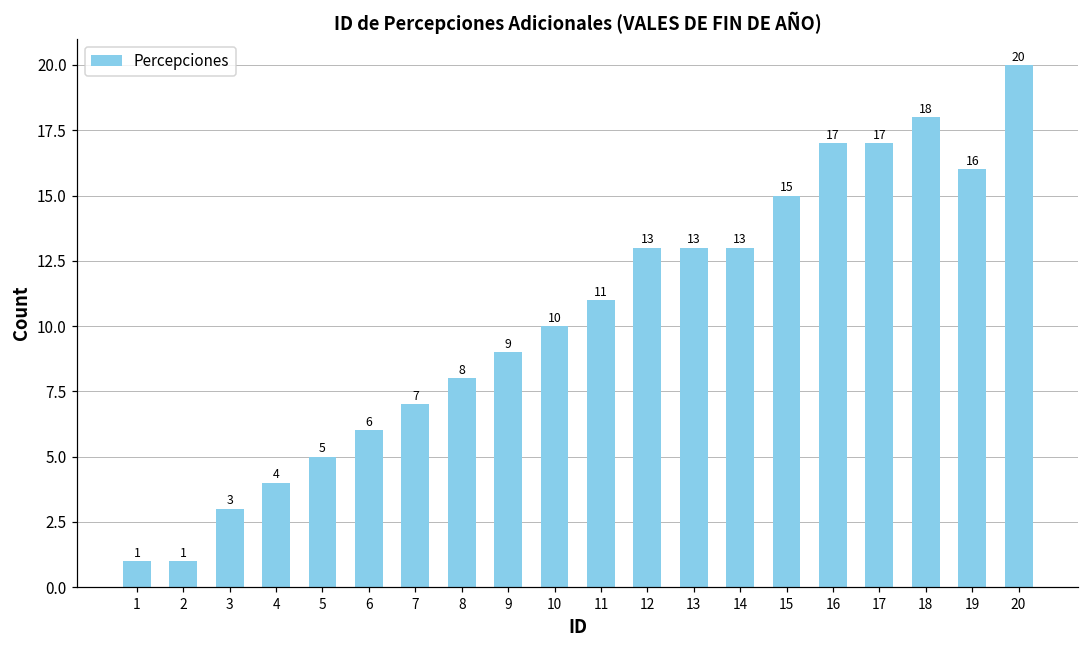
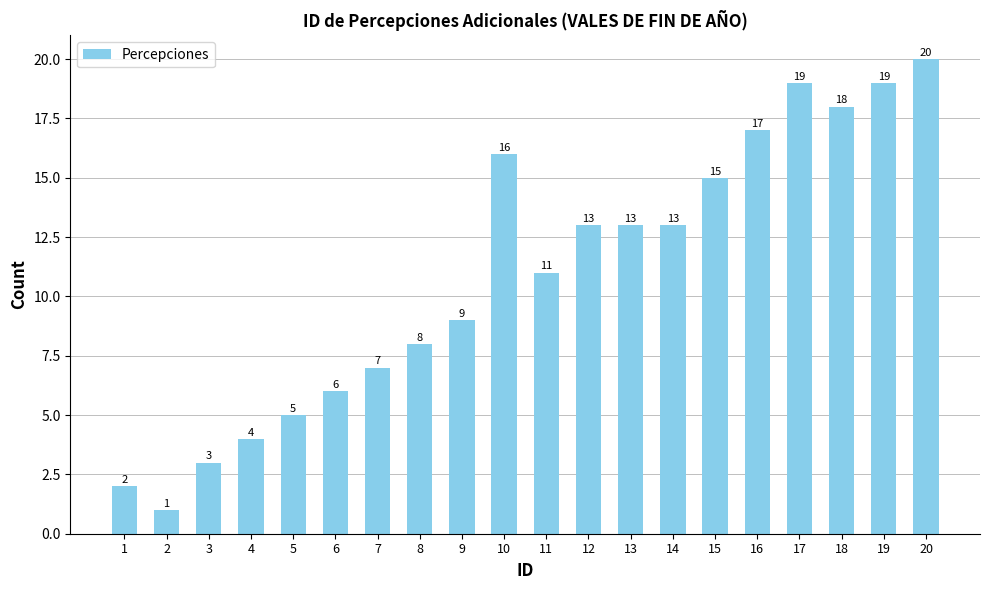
  {
-   "1": 1,
+   "1": 2,
    "2": 1,
    "3": 3,
    "4": 4,
    "5": 5,
    "6": 6,
    "7": 7,
    "8": 8,
    "9": 9,
-   "10": 10,
+   "10": 16,
    "11": 11,
    "12": 13,
    "13": 13,
    "14": 13,
    "15": 15,
    "16": 17,
-   "17": 17,
+   "17": 19,
    "18": 18,
-   "19": 16,
+   "19": 19,
    "20": 20
  }
